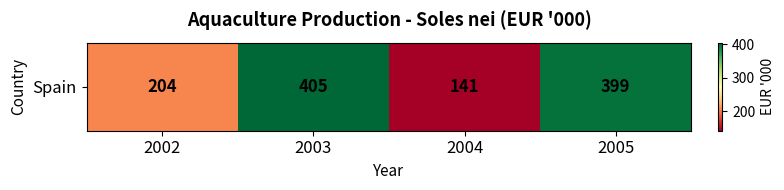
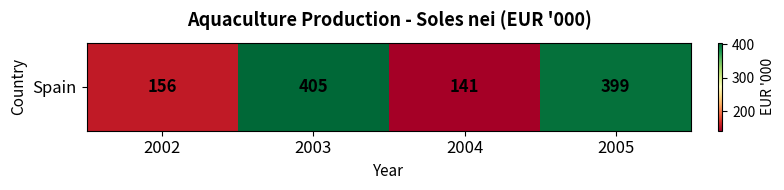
  {
    "Spain": {
-     "2002": 204,
+     "2002": 156,
      "2003": 405,
      "2004": 141,
      "2005": 399
    }
  }
